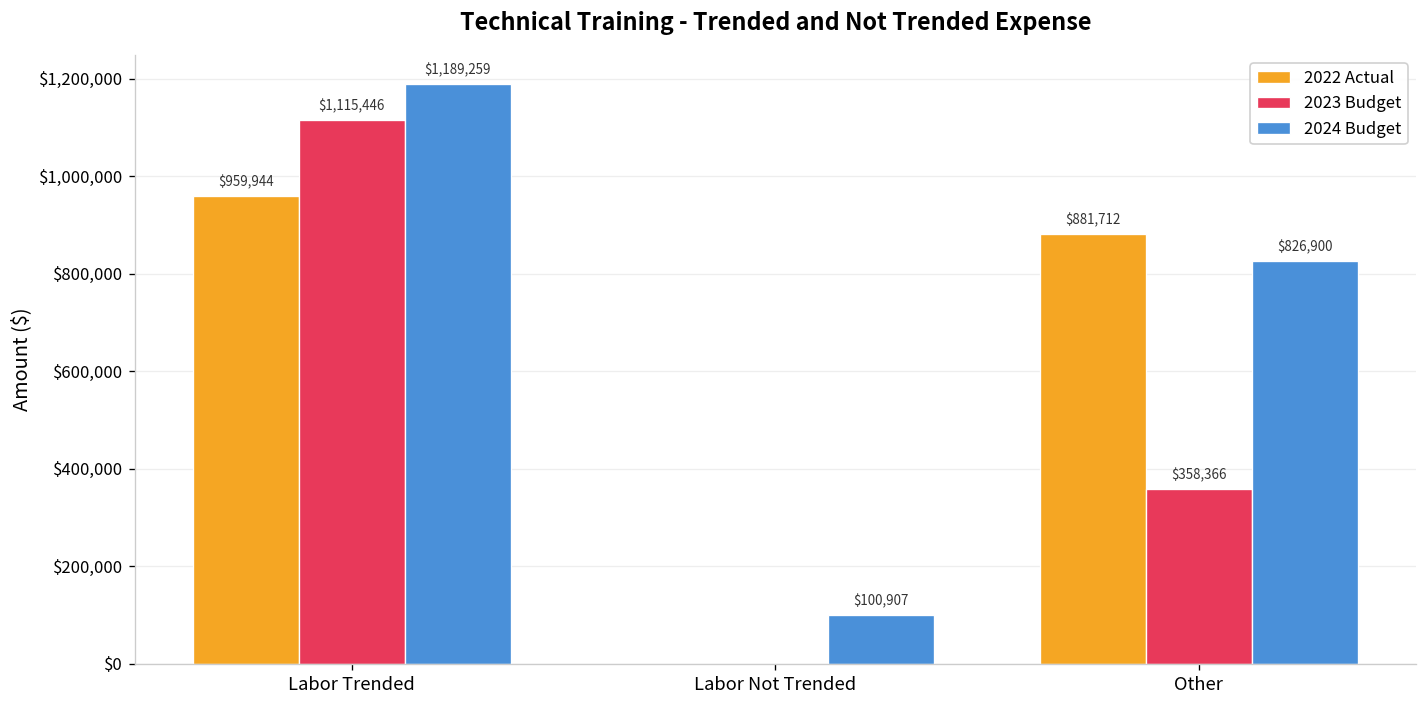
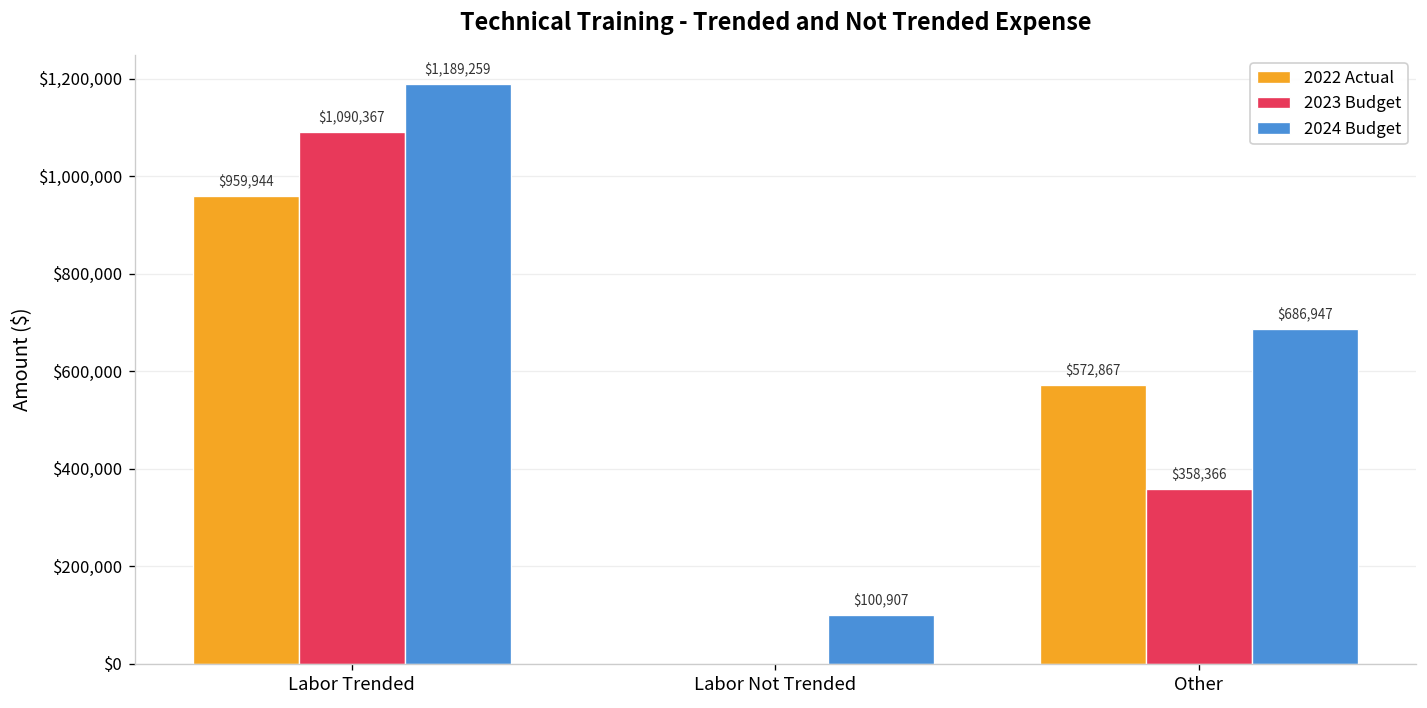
  {
    "2022 Actual": {
      "Labor Trended": "$959,944",
-     "Other": "$881,712"
+     "Other": "$572,867"
    },
    "2023 Budget": {
-     "Labor Trended": "$1,115,446",
+     "Labor Trended": "$1,090,367",
      "Other": "$358,366"
    },
    "2024 Budget": {
      "Labor Trended": "$1,189,259",
      "Labor Not Trended": "$100,907",
-     "Other": "$826,900"
+     "Other": "$686,947"
    }
  }
